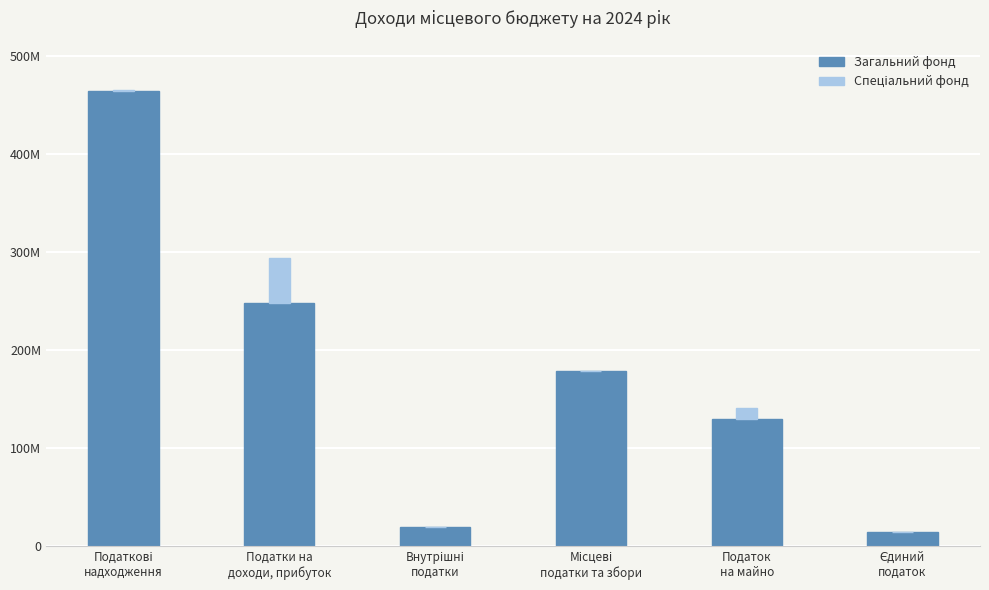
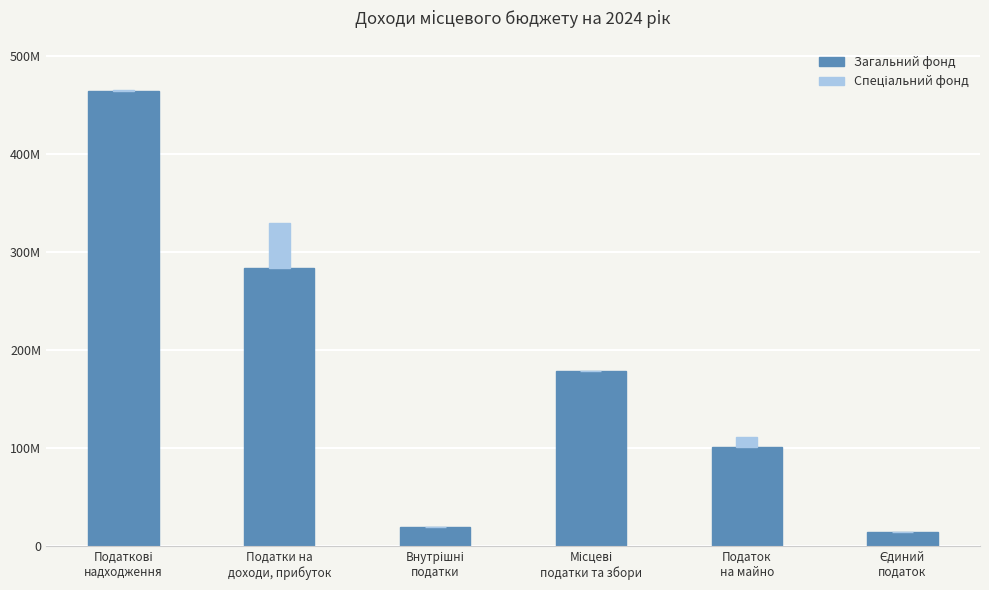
  {
    "Загальний фонд": {
      "Податкові надходження": 460000000,
-     "Податки на доходи, прибуток": 250000000,
+     "Податки на доходи, прибуток": 280000000,
      "Внутрішні податки": 20000000,
      "Місцеві податки та збори": 180000000,
-     "Податок на майно": 130000000,
+     "Податок на майно": 100000000,
      "Єдиний податок": 10000000
    },
    "Спеціальний фонд": {
      "Податки на доходи, прибуток": 50000000,
      "Внутрішні податки": 0,
      "Місцеві податки та збори": 0,
      "Податок на майно": 10000000,
      "Єдиний податок": 0
    }
  }
